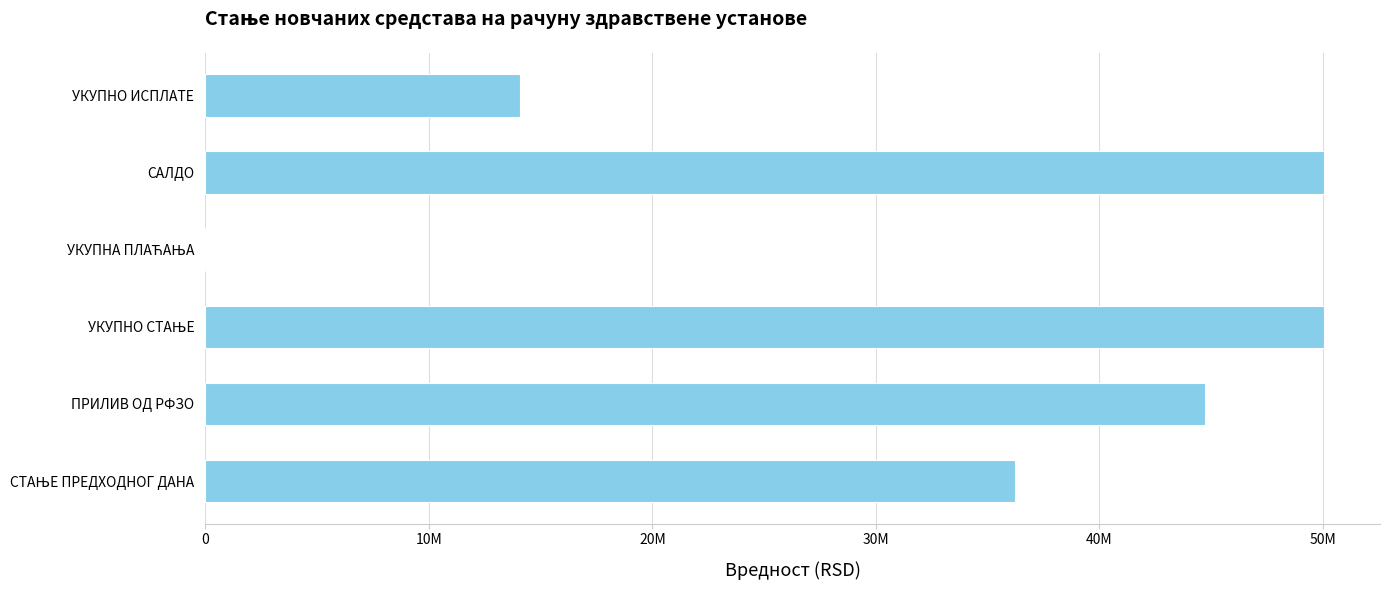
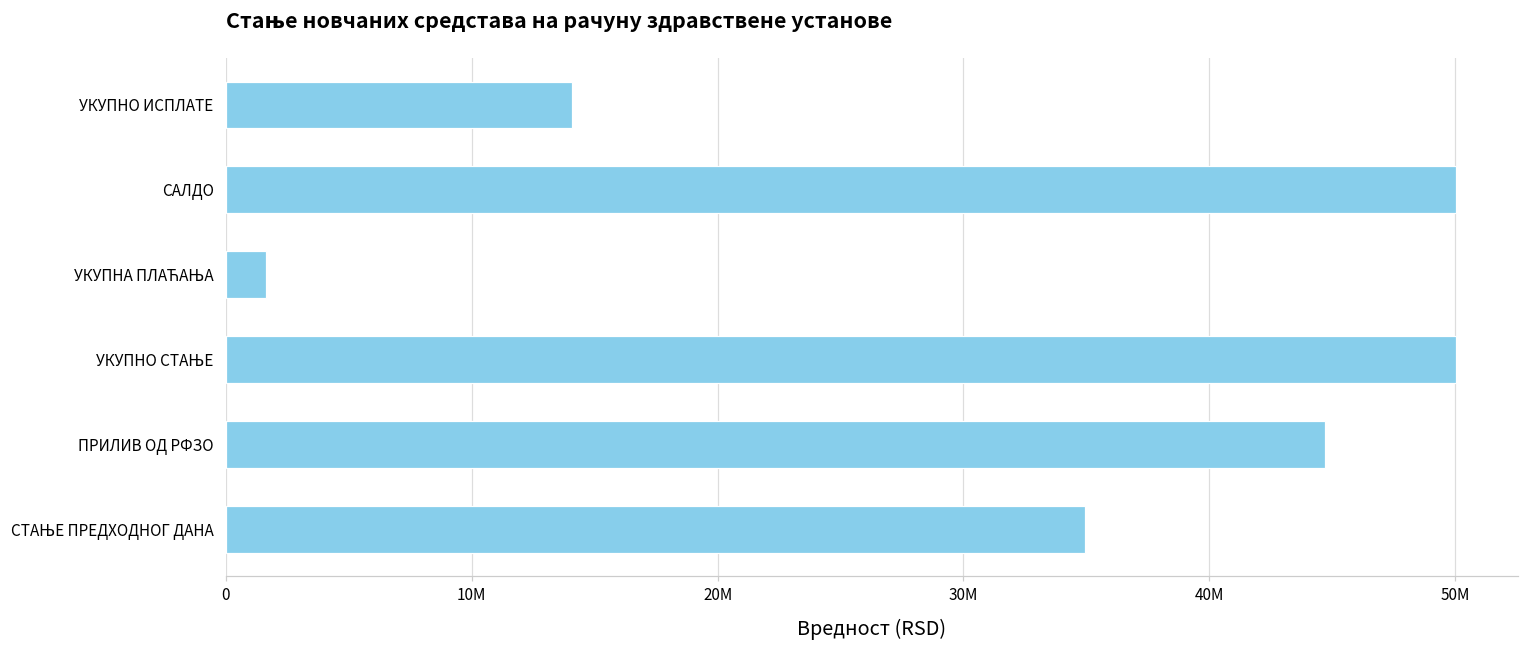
  {
    "УКУПНО ИСПЛАТЕ": 14100000,
    "САЛДО": 50100000,
-   "УКУПНА ПЛАЋАЊА": 0,
+   "УКУПНА ПЛАЋАЊА": 1600000,
    "УКУПНО СТАЊЕ": 50100000,
    "ПРИЛИВ ОД РФЗО": 44700000,
-   "СТАЊЕ ПРЕДХОДНОГ ДАНА": 36200000
+   "СТАЊЕ ПРЕДХОДНОГ ДАНА": 35000000
  }
